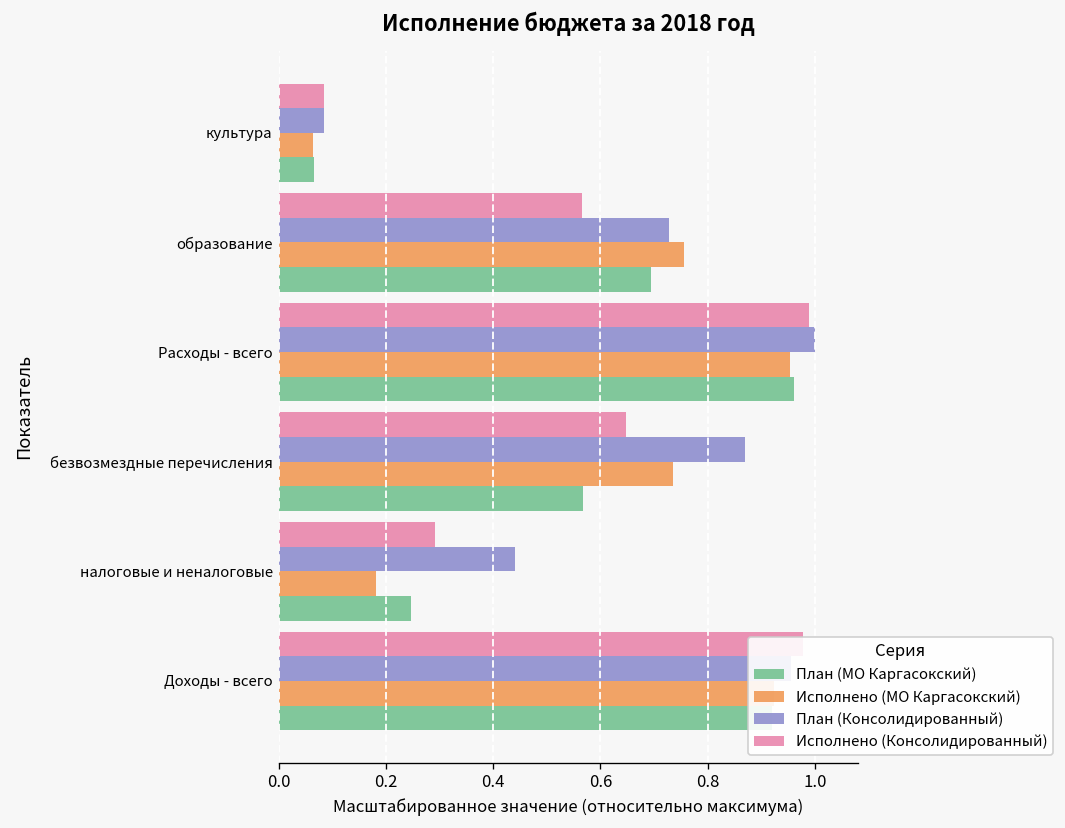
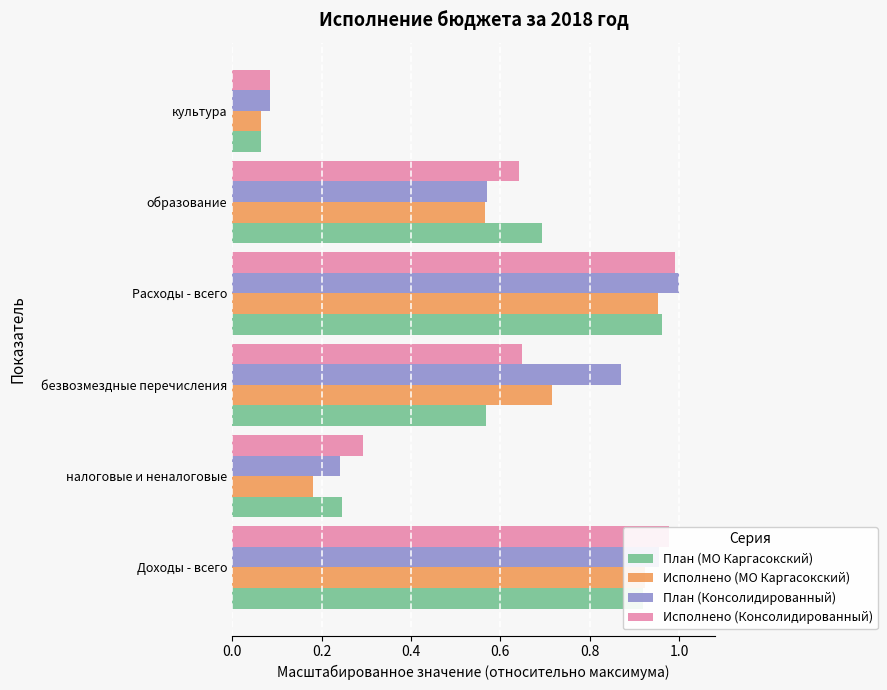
  {
    "План (МО Каргасокский)": {
      "культура": 0.07,
      "образование": 0.69,
      "Расходы - всего": 0.96,
      "безвозмездные перечисления": 0.57,
      "налоговые и неналоговые": 0.25
    },
    "Исполнено (МО Каргасокский)": {
      "культура": 0.06,
-     "образование": 0.76,
+     "образование": 0.57,
      "Расходы - всего": 0.95,
-     "безвозмездные перечисления": 0.74,
+     "безвозмездные перечисления": 0.72,
      "налоговые и неналоговые": 0.18
    },
    "План (Консолидированный)": {
      "культура": 0.09,
-     "образование": 0.73,
+     "образование": 0.57,
      "Расходы - всего": 1.00,
      "безвозмездные перечисления": 0.87,
-     "налоговые и неналоговые": 0.44
+     "налоговые и неналоговые": 0.24
    },
    "Исполнено (Консолидированный)": {
      "культура": 0.08,
-     "образование": 0.57,
+     "образование": 0.64,
      "Расходы - всего": 0.99,
      "безвозмездные перечисления": 0.65,
      "налоговые и неналоговые": 0.29
    }
  }
